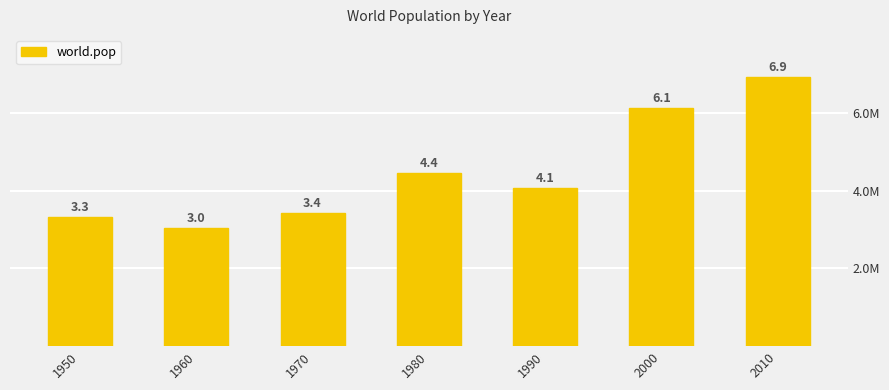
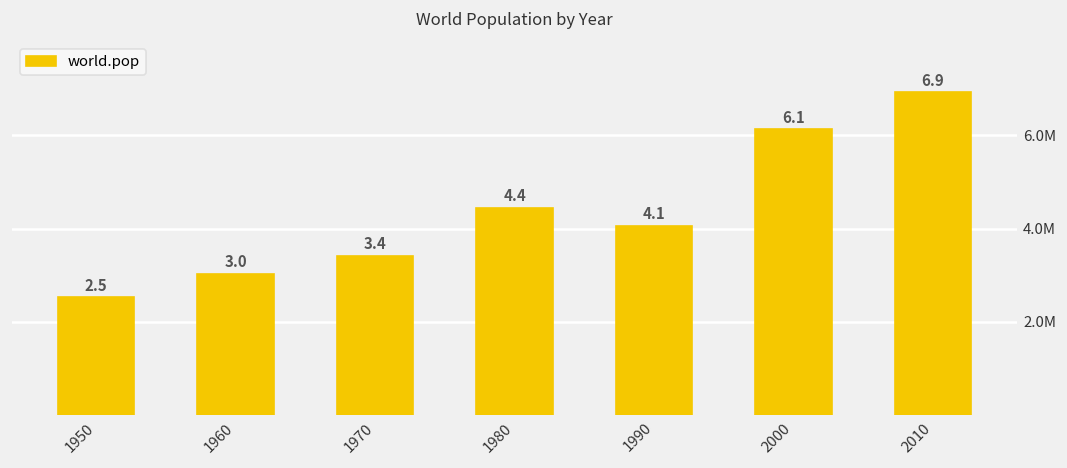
  {
-   "1950": 3.3
+   "1950": 2.5
  }
